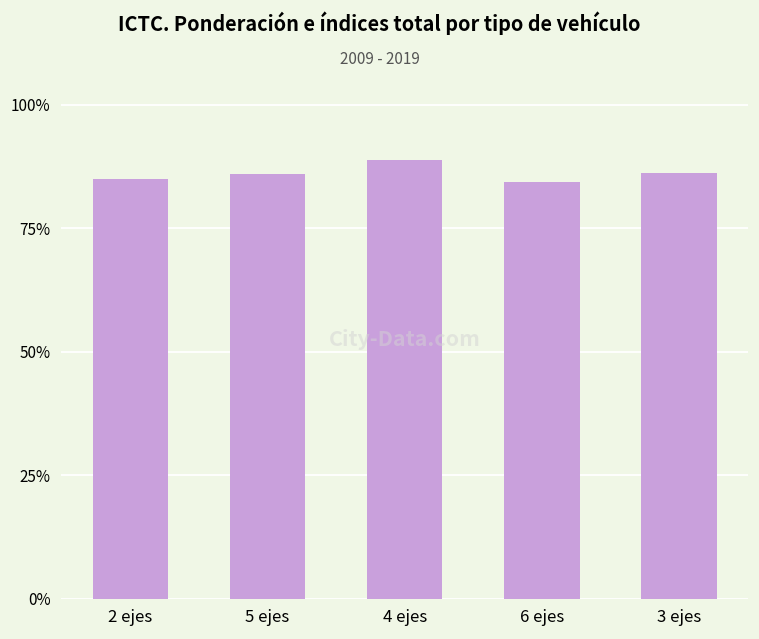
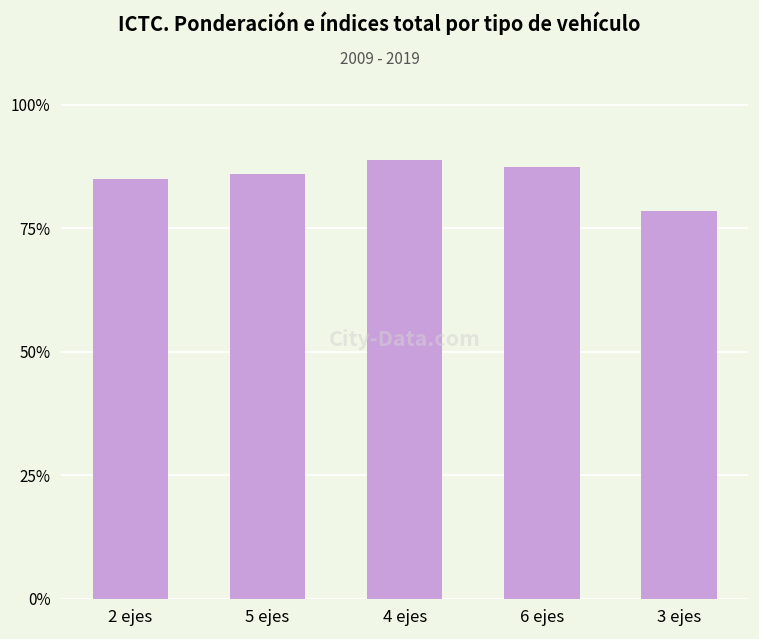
  {
    "2 ejes": "85%",
    "5 ejes": "86%",
    "4 ejes": "89%",
-   "6 ejes": "84%",
-   "3 ejes": "86%"
+   "6 ejes": "87%",
+   "3 ejes": "79%"
  }
